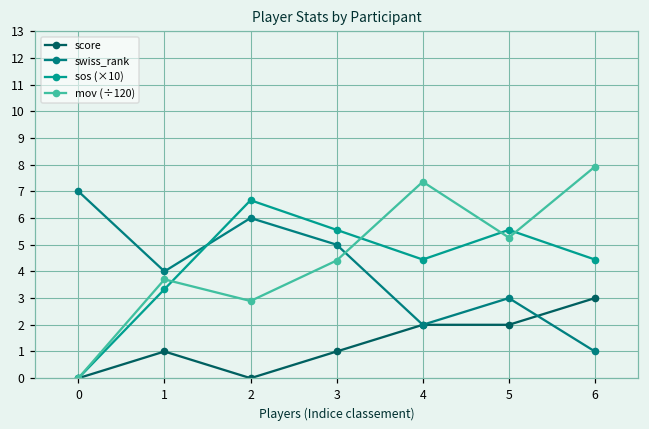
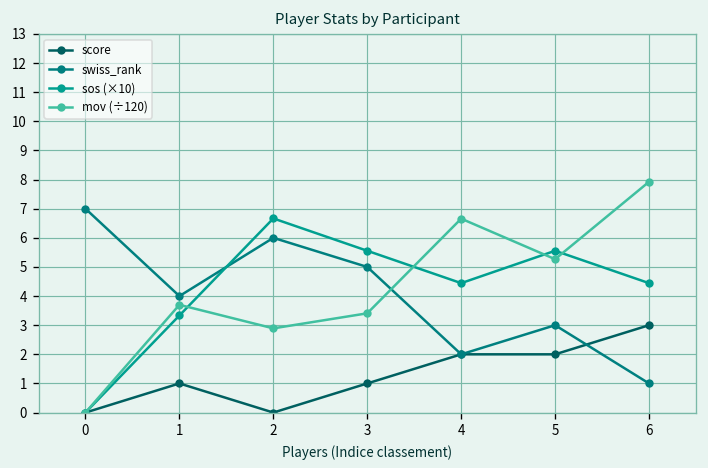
  {
    "mov (÷120)": {
      "1": 3.7,
      "2": 2.9,
-     "3": 4.4,
-     "4": 7.4,
+     "3": 3.4,
+     "4": 6.7,
      "5": 5.3,
      "6": 7.9
    }
  }
